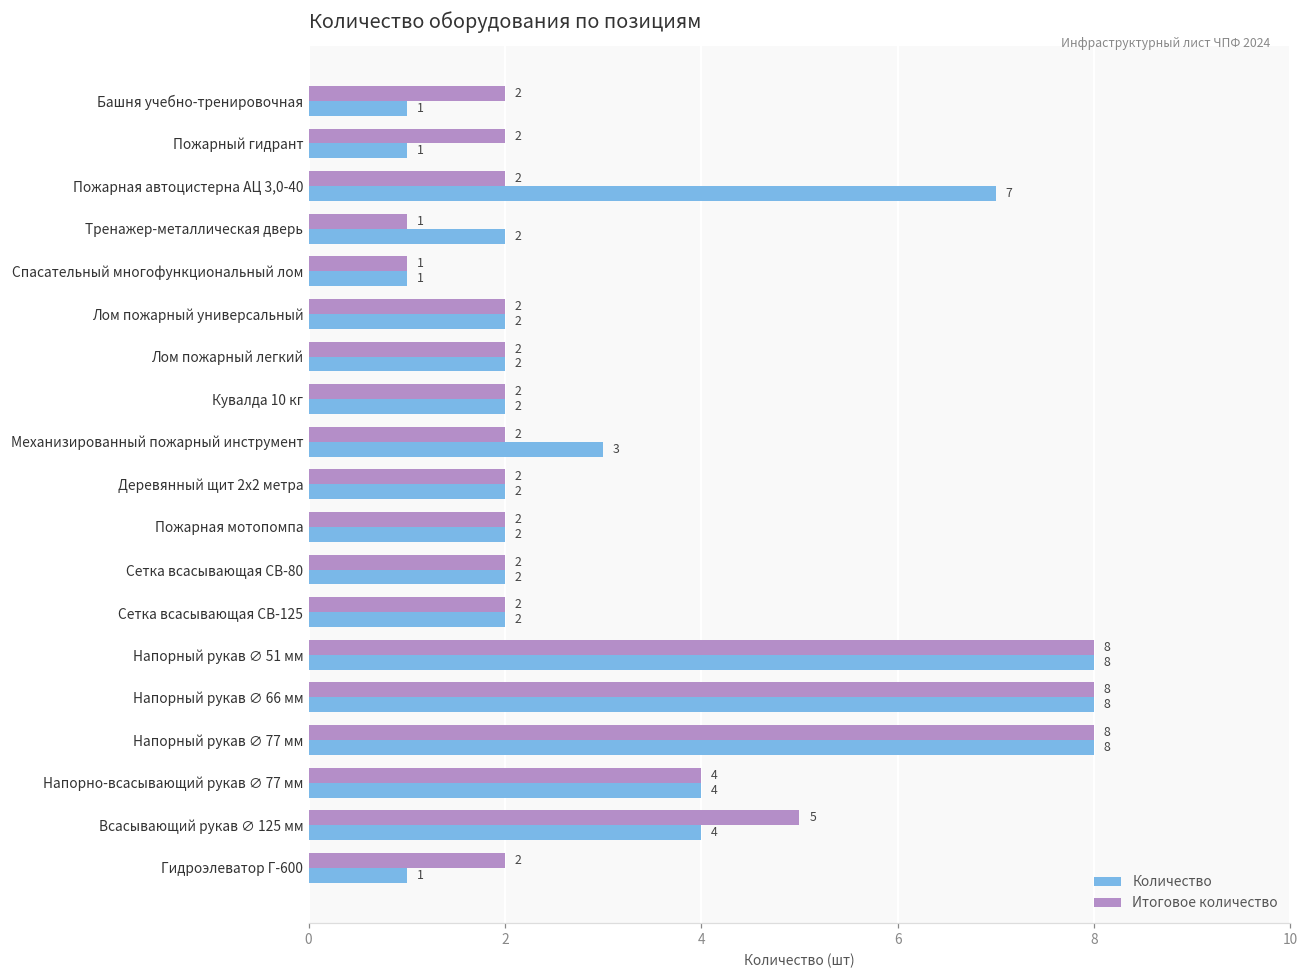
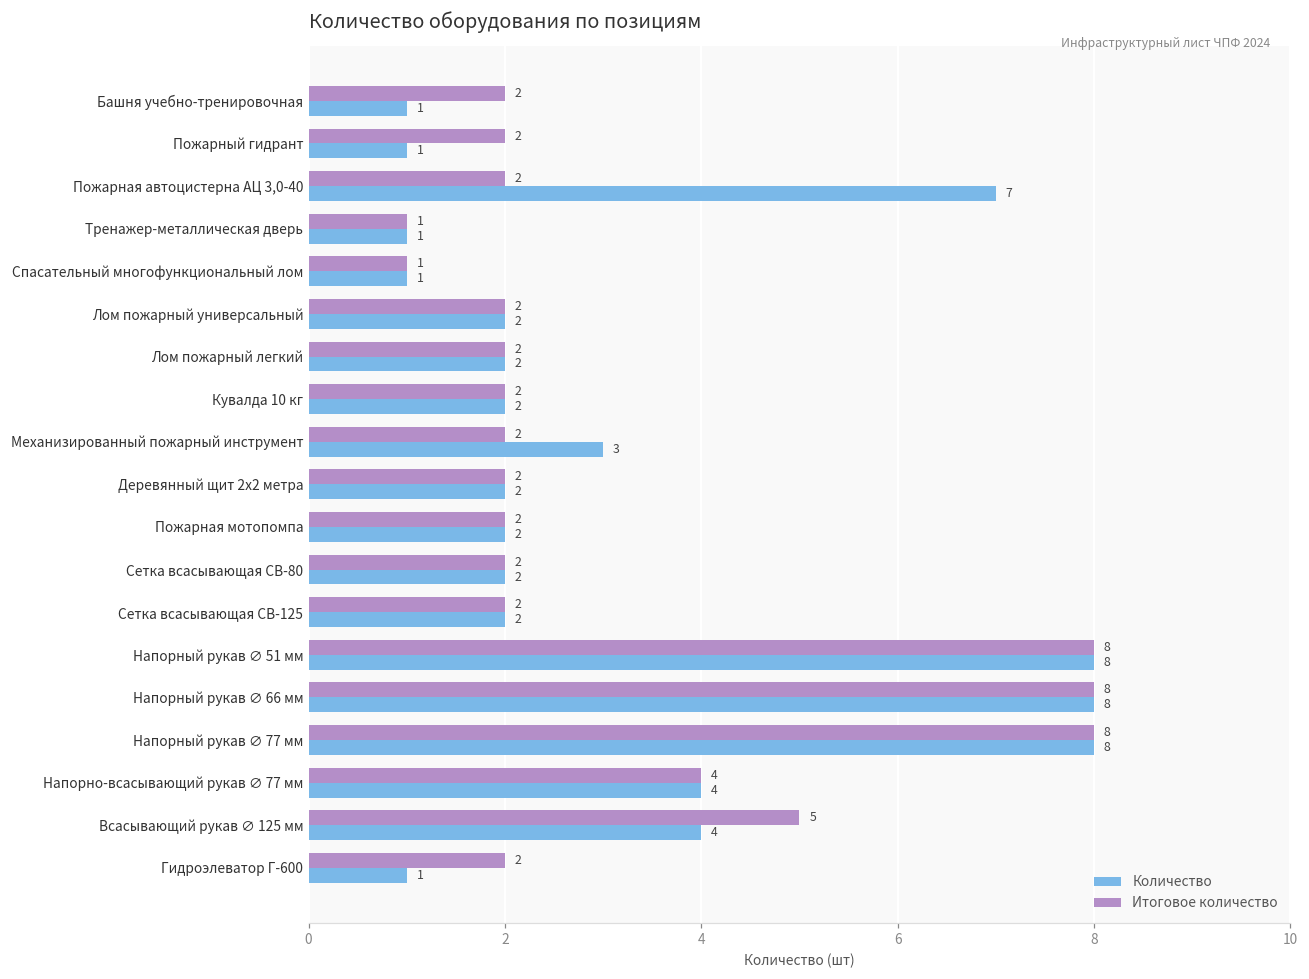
  {
    "Количество": {
      "Башня учебно-тренировочная": 1,
      "Пожарный гидрант": 1,
      "Пожарная автоцистерна АЦ 3,0-40": 7,
-     "Тренажер-металлическая дверь": 2,
+     "Тренажер-металлическая дверь": 1,
      "Спасательный многофункциональный лом": 1,
      "Лом пожарный универсальный": 2,
      "Лом пожарный легкий": 2,
      "Кувалда 10 кг": 2,
      "Механизированный пожарный инструмент": 3,
      "Деревянный щит 2х2 метра": 2,
      "Пожарная мотопомпа": 2,
      "Сетка всасывающая СВ-80": 2,
      "Сетка всасывающая СВ-125": 2,
      "Напорный рукав ∅ 51 мм": 8,
      "Напорный рукав ∅ 66 мм": 8,
      "Напорный рукав ∅ 77 мм": 8,
      "Напорно-всасывающий рукав ∅ 77 мм": 4,
      "Всасывающий рукав ∅ 125 мм": 4,
      "Гидроэлеватор Г-600": 1
    },
    "Итоговое количество": {
      "Башня учебно-тренировочная": 2,
      "Пожарный гидрант": 2,
      "Пожарная автоцистерна АЦ 3,0-40": 2,
      "Тренажер-металлическая дверь": 1,
      "Спасательный многофункциональный лом": 1,
      "Лом пожарный универсальный": 2,
      "Лом пожарный легкий": 2,
      "Кувалда 10 кг": 2,
      "Механизированный пожарный инструмент": 2,
      "Деревянный щит 2х2 метра": 2,
      "Пожарная мотопомпа": 2,
      "Сетка всасывающая СВ-80": 2,
      "Сетка всасывающая СВ-125": 2,
      "Напорный рукав ∅ 51 мм": 8,
      "Напорный рукав ∅ 66 мм": 8,
      "Напорный рукав ∅ 77 мм": 8,
      "Напорно-всасывающий рукав ∅ 77 мм": 4,
      "Всасывающий рукав ∅ 125 мм": 5,
      "Гидроэлеватор Г-600": 2
    }
  }
